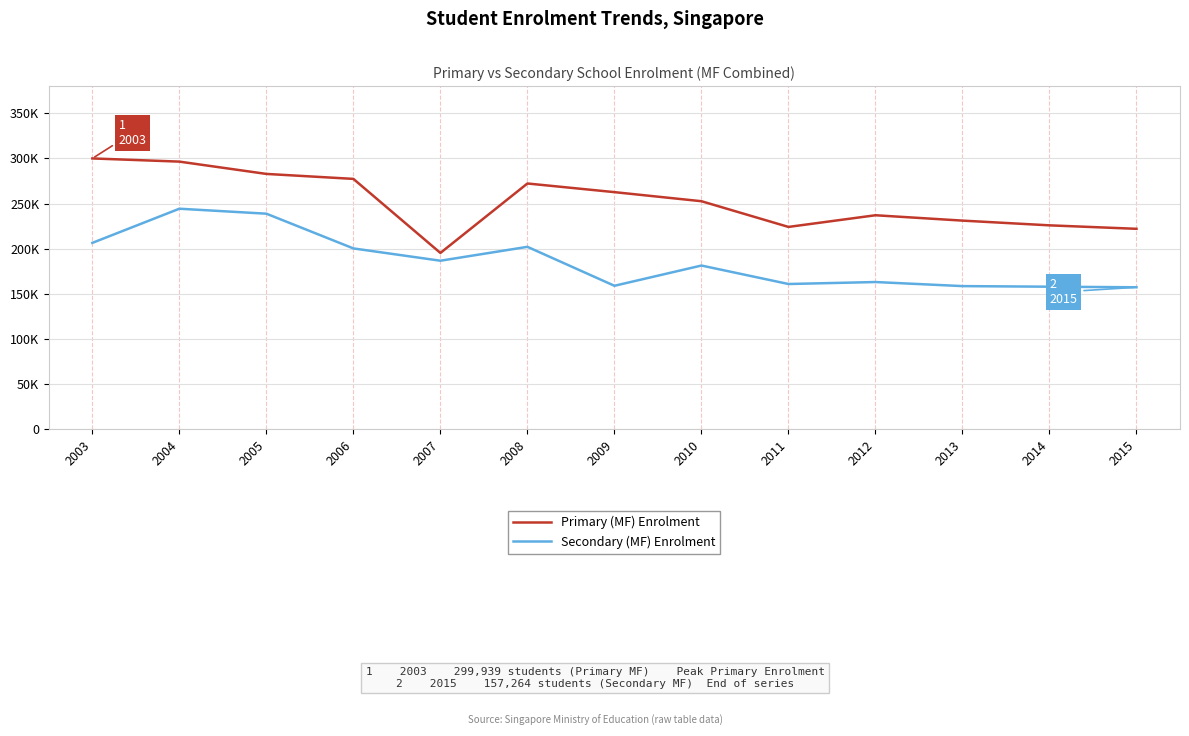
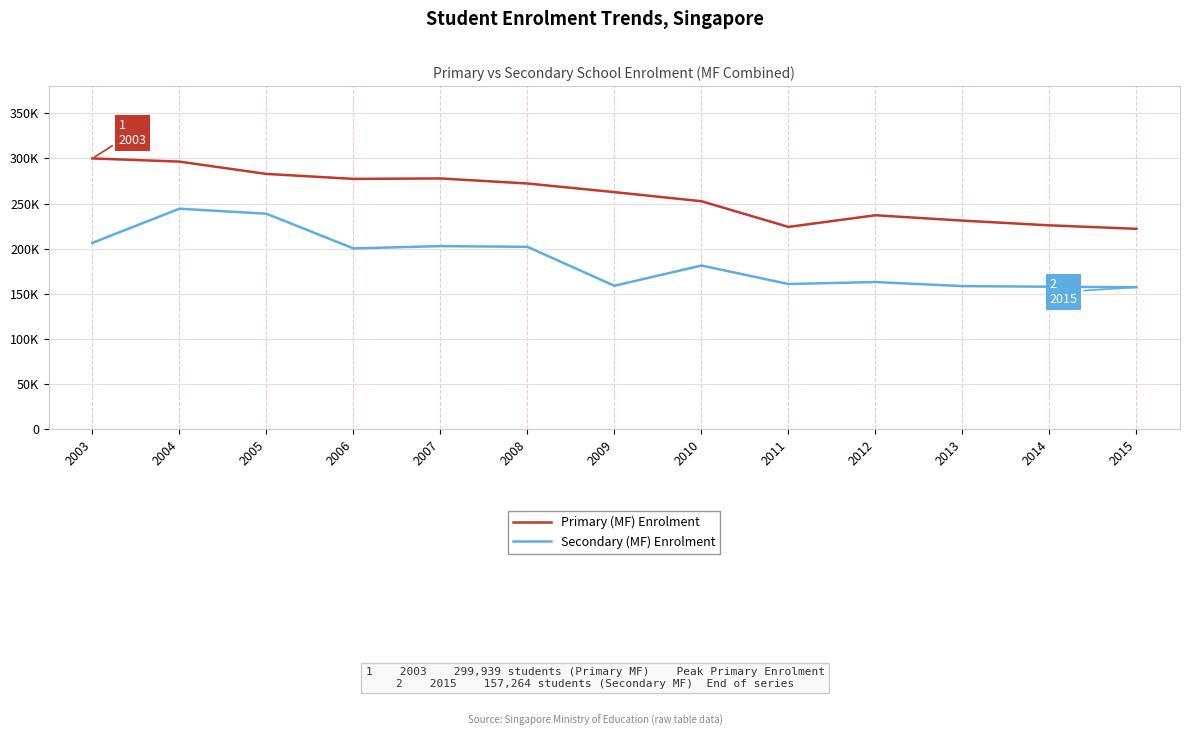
  {
    "Primary (MF) Enrolment": {
      "2004": 300000,
      "2005": 280000,
      "2006": 280000,
-     "2007": 200000,
+     "2007": 280000,
      "2008": 270000,
      "2009": 260000,
      "2010": 250000,
      "2011": 220000,
      "2012": 240000,
      "2013": 230000,
      "2014": 230000,
      "2015": 220000
    },
    "Secondary (MF) Enrolment": {
      "2003": 210000,
      "2004": 240000,
      "2005": 240000,
      "2006": 200000,
-     "2007": 190000,
+     "2007": 200000,
      "2008": 200000,
      "2009": 160000,
      "2010": 180000,
      "2011": 160000,
      "2012": 160000,
      "2013": 160000,
      "2015": 160000
    }
  }
